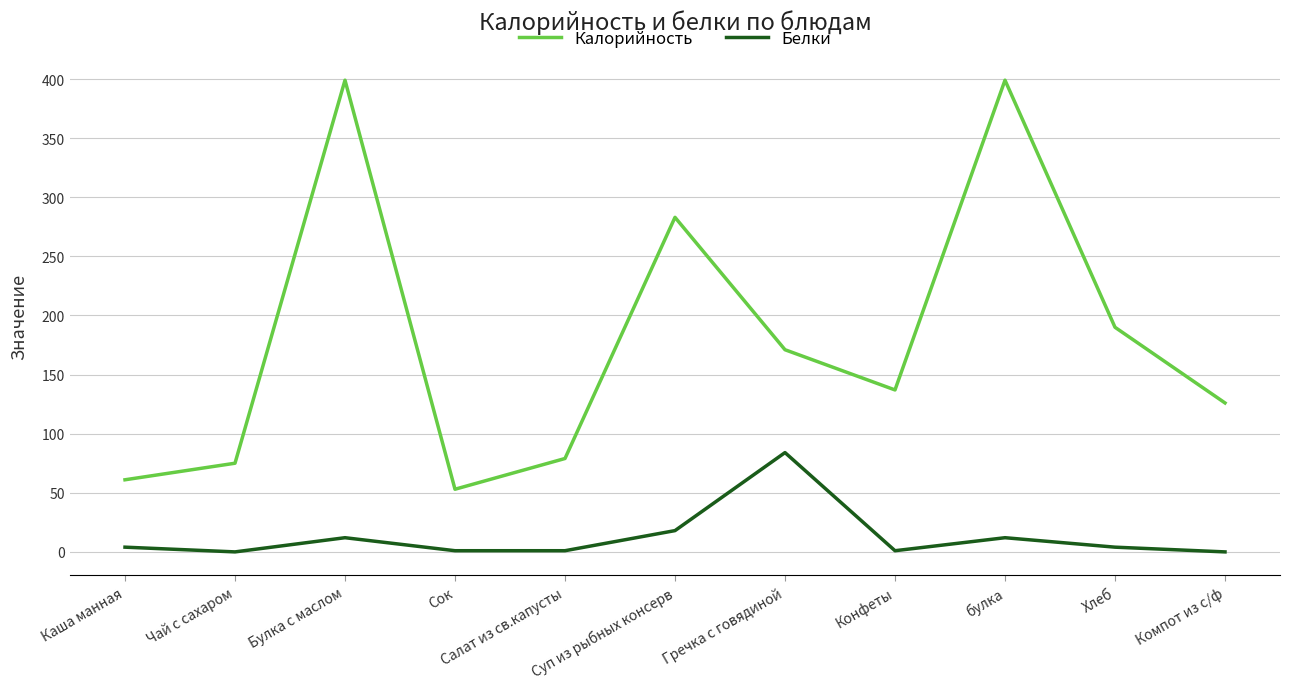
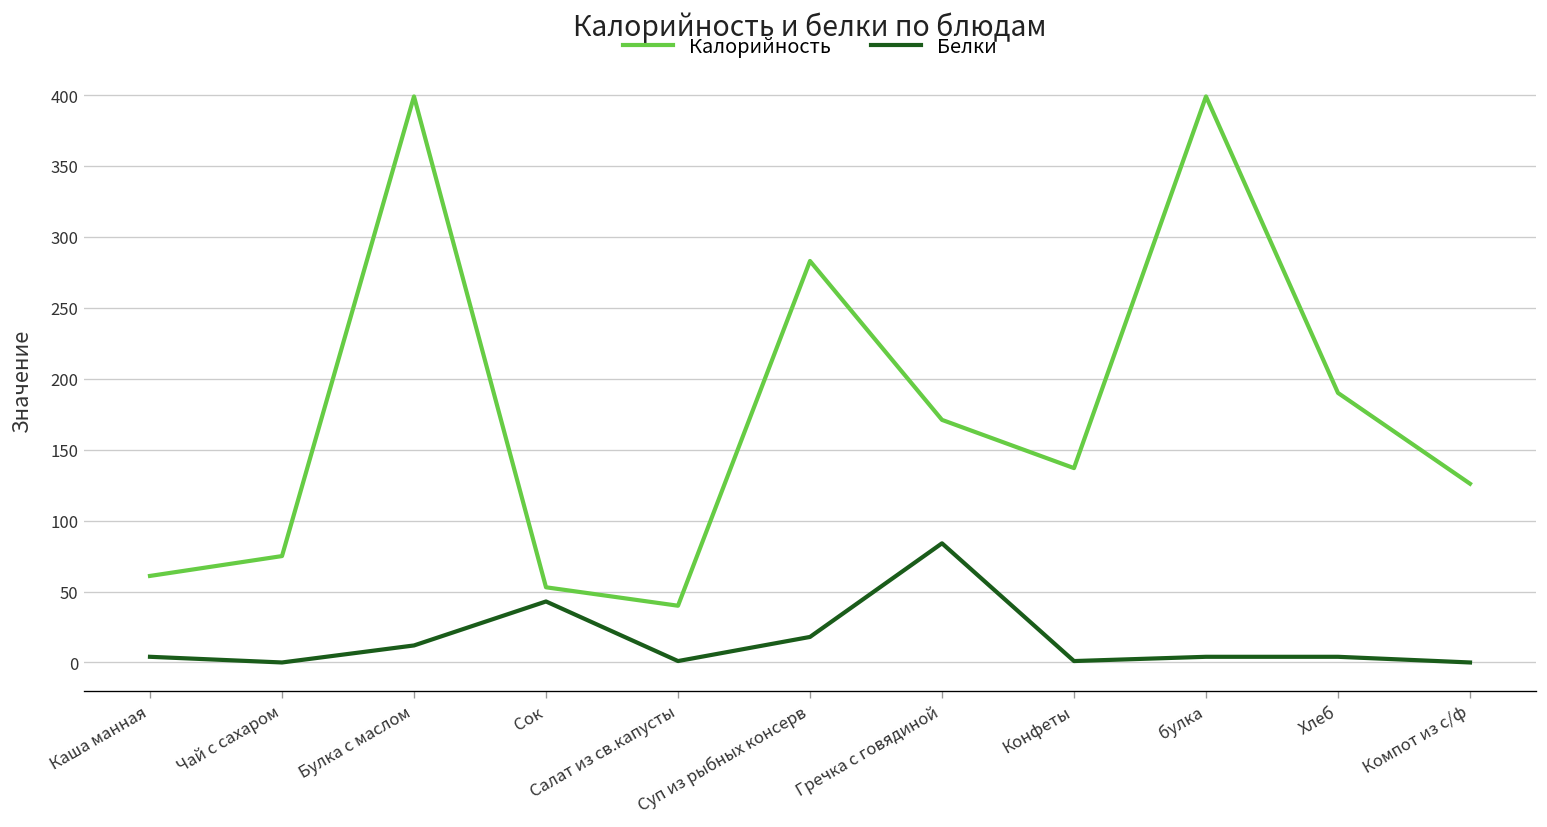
  {
    "Калорийность": {
      "Каша манная": 61,
      "Чай с сахаром": 75,
      "Булка с маслом": 399,
      "Сок": 53,
-     "Салат из св.капусты": 79,
+     "Салат из св.капусты": 40,
      "Суп из рыбных консерв": 283,
      "Гречка с говядиной": 171,
      "Конфеты": 137,
      "булка": 399,
      "Хлеб": 190,
      "Компот из с/ф": 126
    },
    "Белки": {
      "Каша манная": 4,
      "Чай с сахаром": 0,
      "Булка с маслом": 12,
-     "Сок": 1,
+     "Сок": 43,
      "Салат из св.капусты": 1,
      "Суп из рыбных консерв": 18,
      "Гречка с говядиной": 84,
      "Конфеты": 1,
-     "булка": 12,
+     "булка": 4,
      "Хлеб": 4,
      "Компот из с/ф": 0
    }
  }
